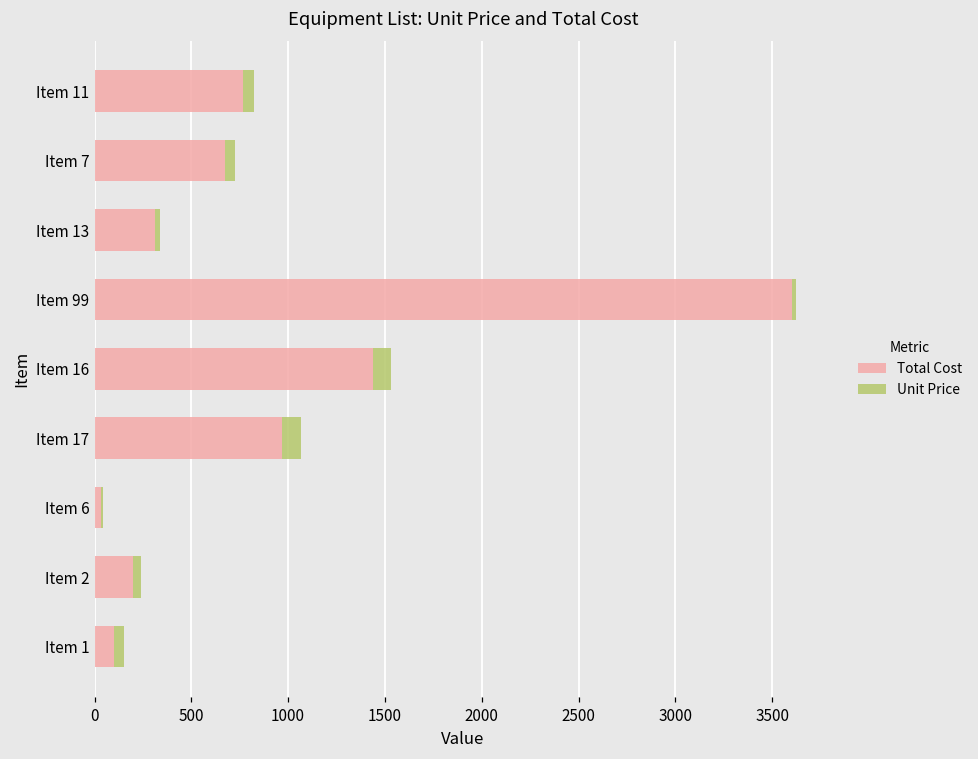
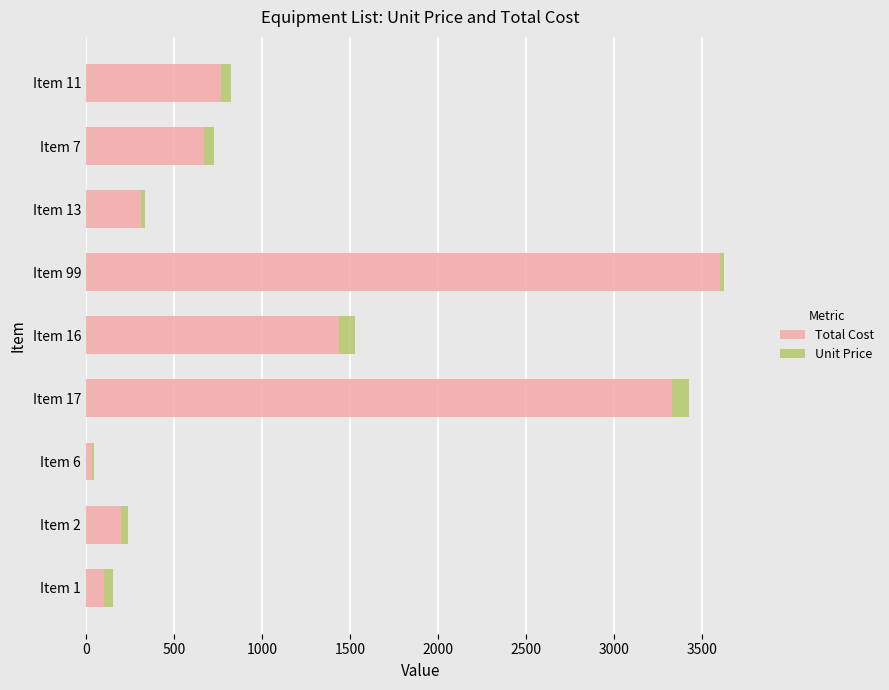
  {
    "Total Cost": {
      "Item 11": 770,
      "Item 7": 670,
      "Item 13": 310,
      "Item 99": 3600,
      "Item 16": 1440,
-     "Item 17": 970,
+     "Item 17": 3330,
      "Item 6": 30,
      "Item 2": 200,
      "Item 1": 100
    },
    "Unit Price": {
      "Item 11": 60,
      "Item 7": 60,
      "Item 13": 30,
      "Item 99": 20,
      "Item 16": 90,
      "Item 17": 100,
      "Item 2": 40,
      "Item 1": 50
    }
  }
